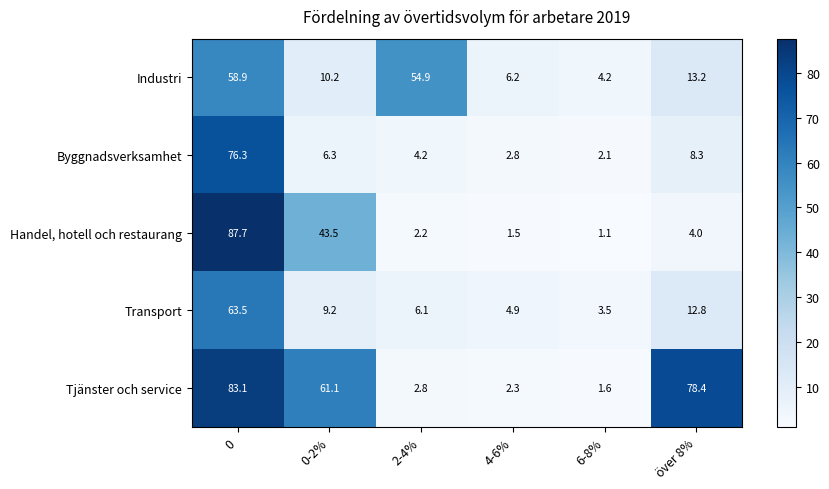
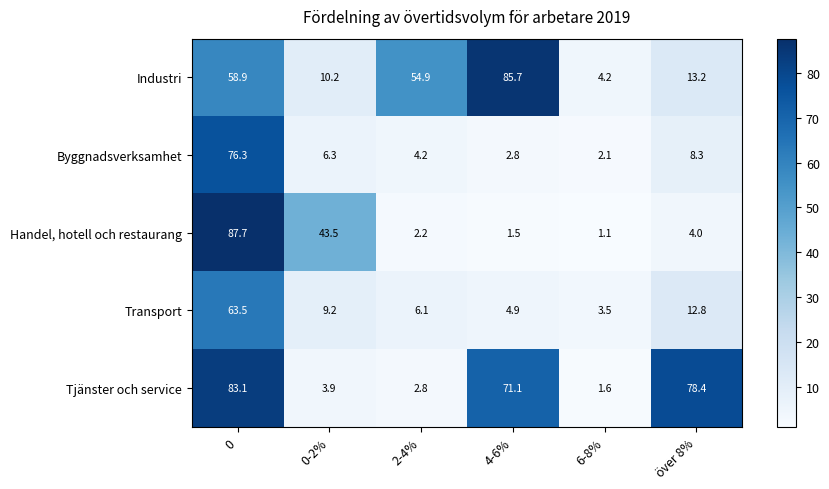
  {
    "Industri": {
      "0": 58.9,
      "0-2%": 10.2,
      "2-4%": 54.9,
-     "4-6%": 6.2,
+     "4-6%": 85.7,
      "6-8%": 4.2,
      "över 8%": 13.2
    },
    "Byggnadsverksamhet": {
      "0": 76.3,
      "0-2%": 6.3,
      "2-4%": 4.2,
      "4-6%": 2.8,
      "6-8%": 2.1,
      "över 8%": 8.3
    },
    "Handel, hotell och restaurang": {
      "0": 87.7,
      "0-2%": 43.5,
      "2-4%": 2.2,
      "4-6%": 1.5,
      "6-8%": 1.1,
      "över 8%": 4.0
    },
    "Transport": {
      "0": 63.5,
      "0-2%": 9.2,
      "2-4%": 6.1,
      "4-6%": 4.9,
      "6-8%": 3.5,
      "över 8%": 12.8
    },
    "Tjänster och service": {
      "0": 83.1,
-     "0-2%": 61.1,
+     "0-2%": 3.9,
      "2-4%": 2.8,
-     "4-6%": 2.3,
+     "4-6%": 71.1,
      "6-8%": 1.6,
      "över 8%": 78.4
    }
  }
